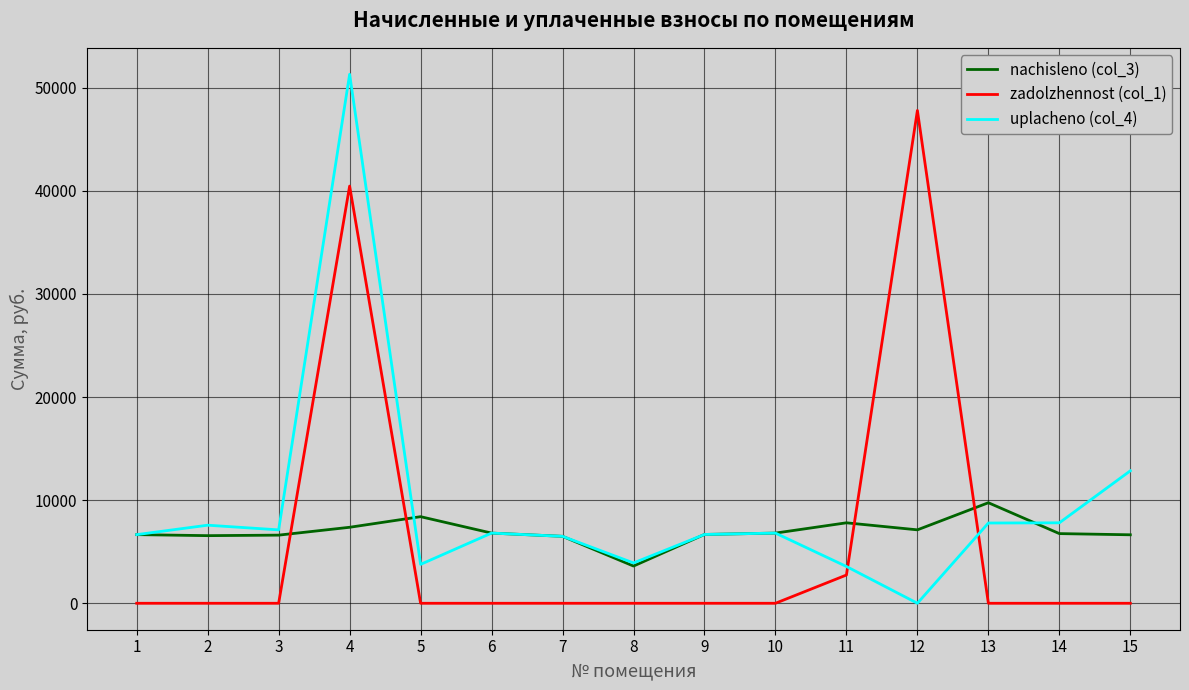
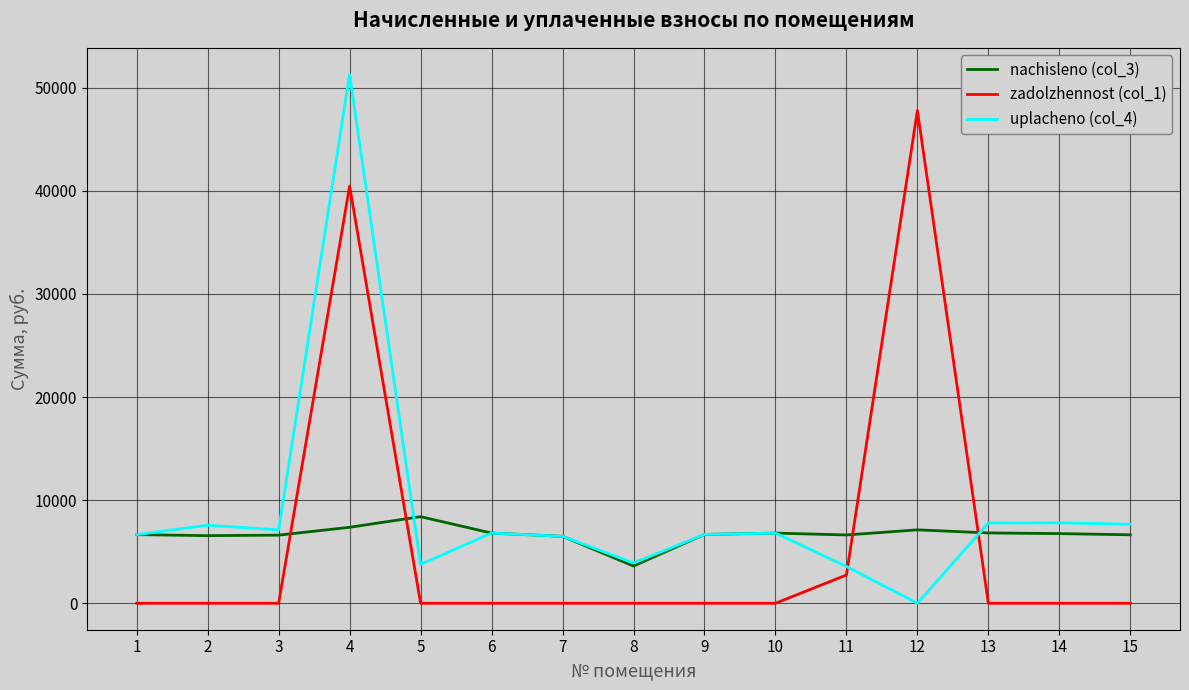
  {
    "nachisleno (col_3)": {
      "2": 6600,
      "3": 6600,
      "4": 7400,
      "5": 8400,
      "8": 3600,
-     "11": 7800,
+     "11": 6600,
      "12": 7100,
-     "13": 9800,
+     "13": 6800,
      "14": 6800,
      "15": 6600
    },
    "zadolzhennost (col_1)": {
      "1": 0,
      "2": 0,
      "3": 0,
      "4": 40500,
      "5": 0,
      "6": 0,
      "7": 0,
      "8": 0,
      "9": 0,
      "10": 0,
      "11": 2700,
      "12": 47800,
      "13": 0,
      "14": 0,
      "15": 0
    },
    "uplacheno (col_4)": {
      "2": 7600,
      "3": 7100,
      "4": 51300,
      "5": 3800,
      "8": 3900,
      "11": 3600,
      "12": 0,
      "13": 7800,
      "14": 7800,
-     "15": 12800
+     "15": 7700
    }
  }
